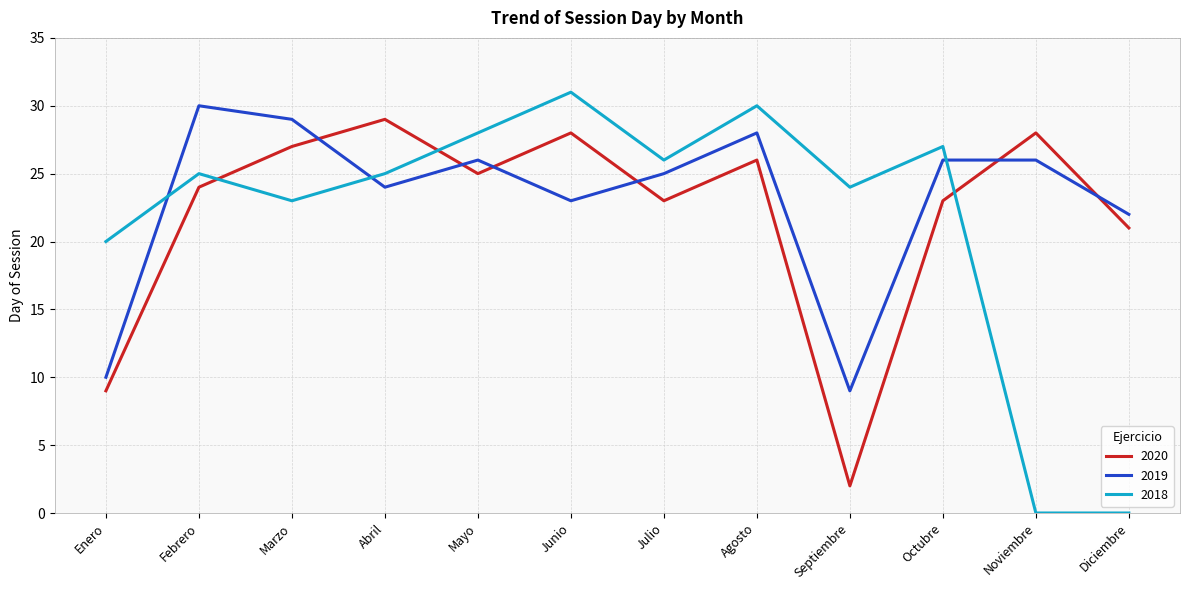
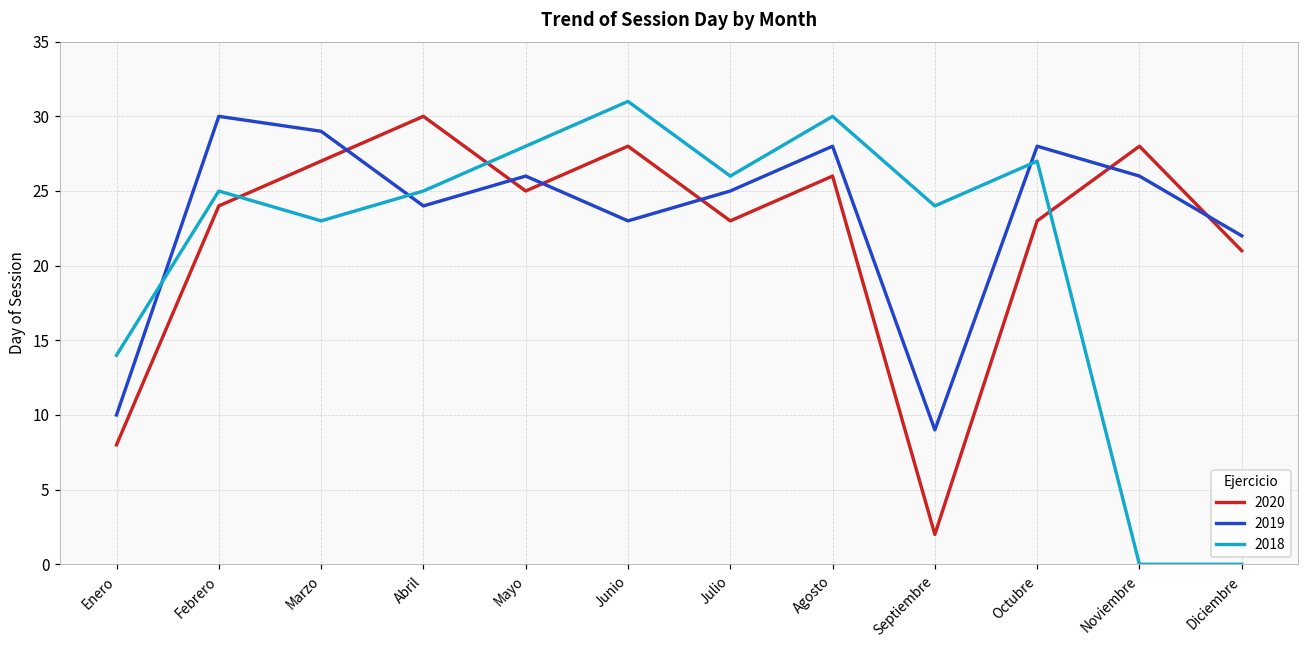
  {
    "2020": {
-     "Enero": 9,
+     "Enero": 8,
      "Febrero": 24,
      "Marzo": 27,
-     "Abril": 29,
+     "Abril": 30,
      "Mayo": 25,
      "Junio": 28,
      "Julio": 23,
      "Agosto": 26,
      "Septiembre": 2,
      "Octubre": 23,
      "Noviembre": 28,
      "Diciembre": 21
    },
    "2019": {
      "Enero": 10,
      "Febrero": 30,
      "Marzo": 29,
      "Abril": 24,
      "Mayo": 26,
      "Junio": 23,
      "Julio": 25,
      "Agosto": 28,
      "Septiembre": 9,
-     "Octubre": 26,
+     "Octubre": 28,
      "Noviembre": 26,
      "Diciembre": 22
    },
    "2018": {
-     "Enero": 20,
+     "Enero": 14,
      "Febrero": 25,
      "Marzo": 23,
      "Abril": 25,
      "Mayo": 28,
      "Junio": 31,
      "Julio": 26,
      "Agosto": 30,
      "Septiembre": 24,
      "Octubre": 27,
      "Noviembre": 0,
      "Diciembre": 0
    }
  }
